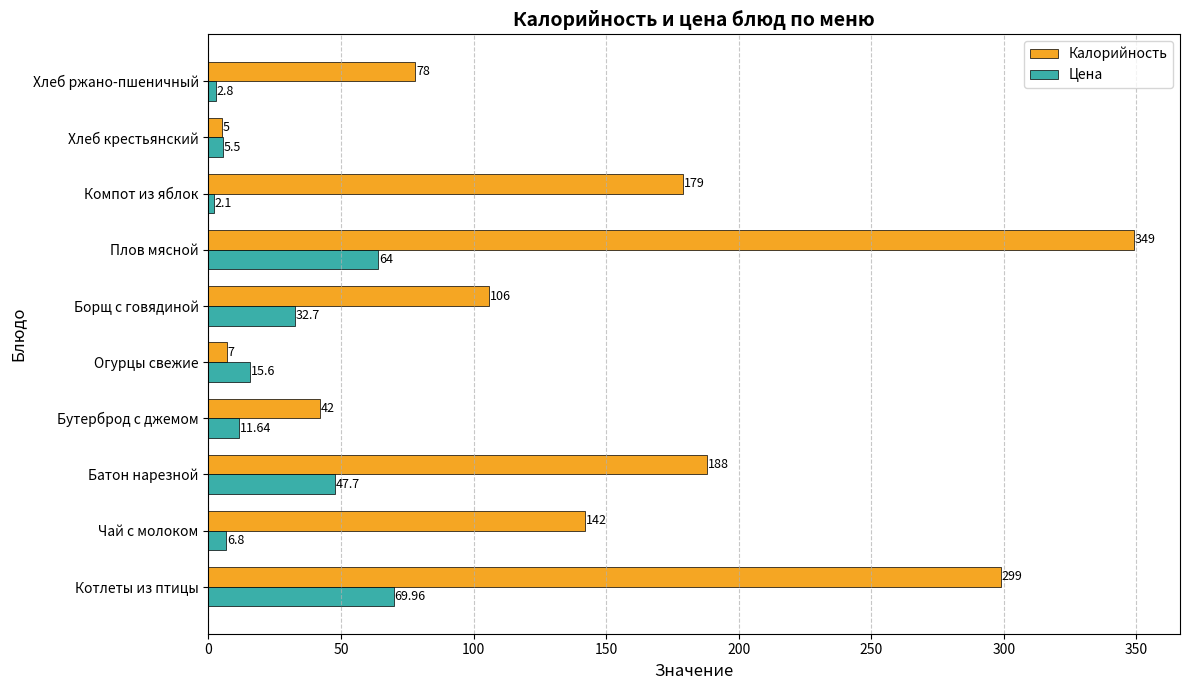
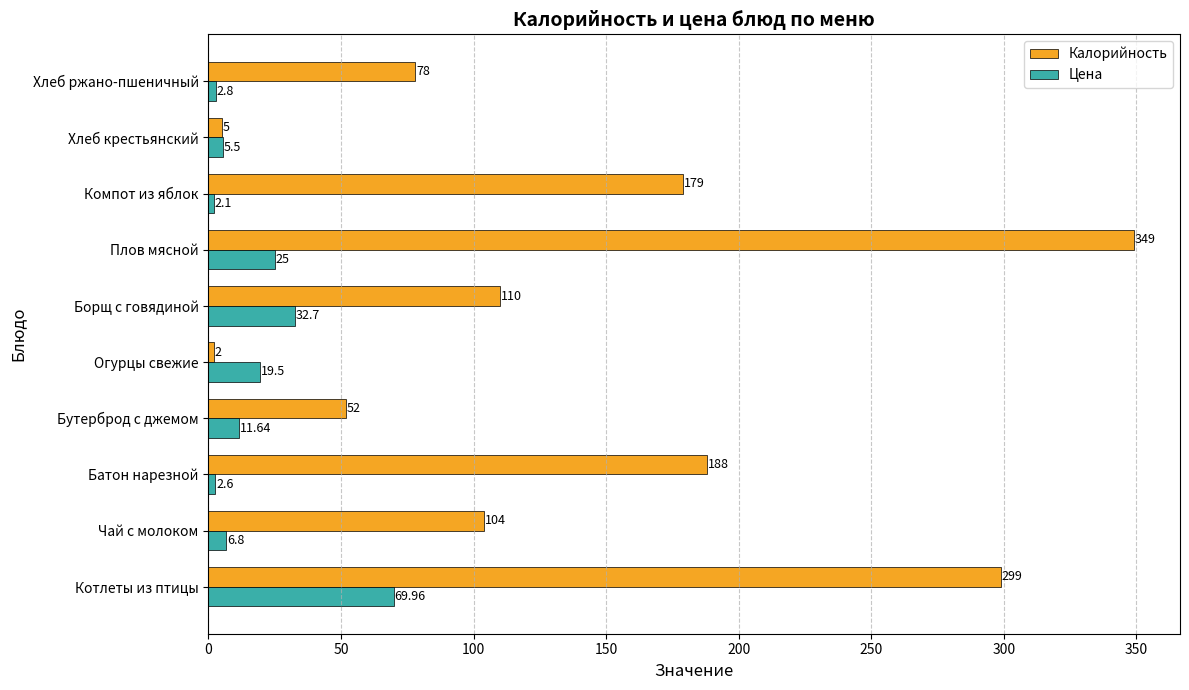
  {
    "Калорийность": {
      "Хлеб ржано-пшеничный": 78,
      "Хлеб крестьянский": 5,
      "Компот из яблок": 179,
      "Плов мясной": 349,
-     "Борщ с говядиной": 106,
-     "Огурцы свежие": 7,
-     "Бутерброд с джемом": 42,
+     "Борщ с говядиной": 110,
+     "Огурцы свежие": 2,
+     "Бутерброд с джемом": 52,
      "Батон нарезной": 188,
-     "Чай с молоком": 142,
+     "Чай с молоком": 104,
      "Котлеты из птицы": 299
    },
    "Цена": {
      "Хлеб ржано-пшеничный": 2.8,
      "Хлеб крестьянский": 5.5,
      "Компот из яблок": 2.1,
-     "Плов мясной": 64,
+     "Плов мясной": 25,
      "Борщ с говядиной": 32.7,
-     "Огурцы свежие": 15.6,
+     "Огурцы свежие": 19.5,
      "Бутерброд с джемом": 11.64,
-     "Батон нарезной": 47.7,
+     "Батон нарезной": 2.6,
      "Чай с молоком": 6.8,
      "Котлеты из птицы": 69.96
    }
  }
